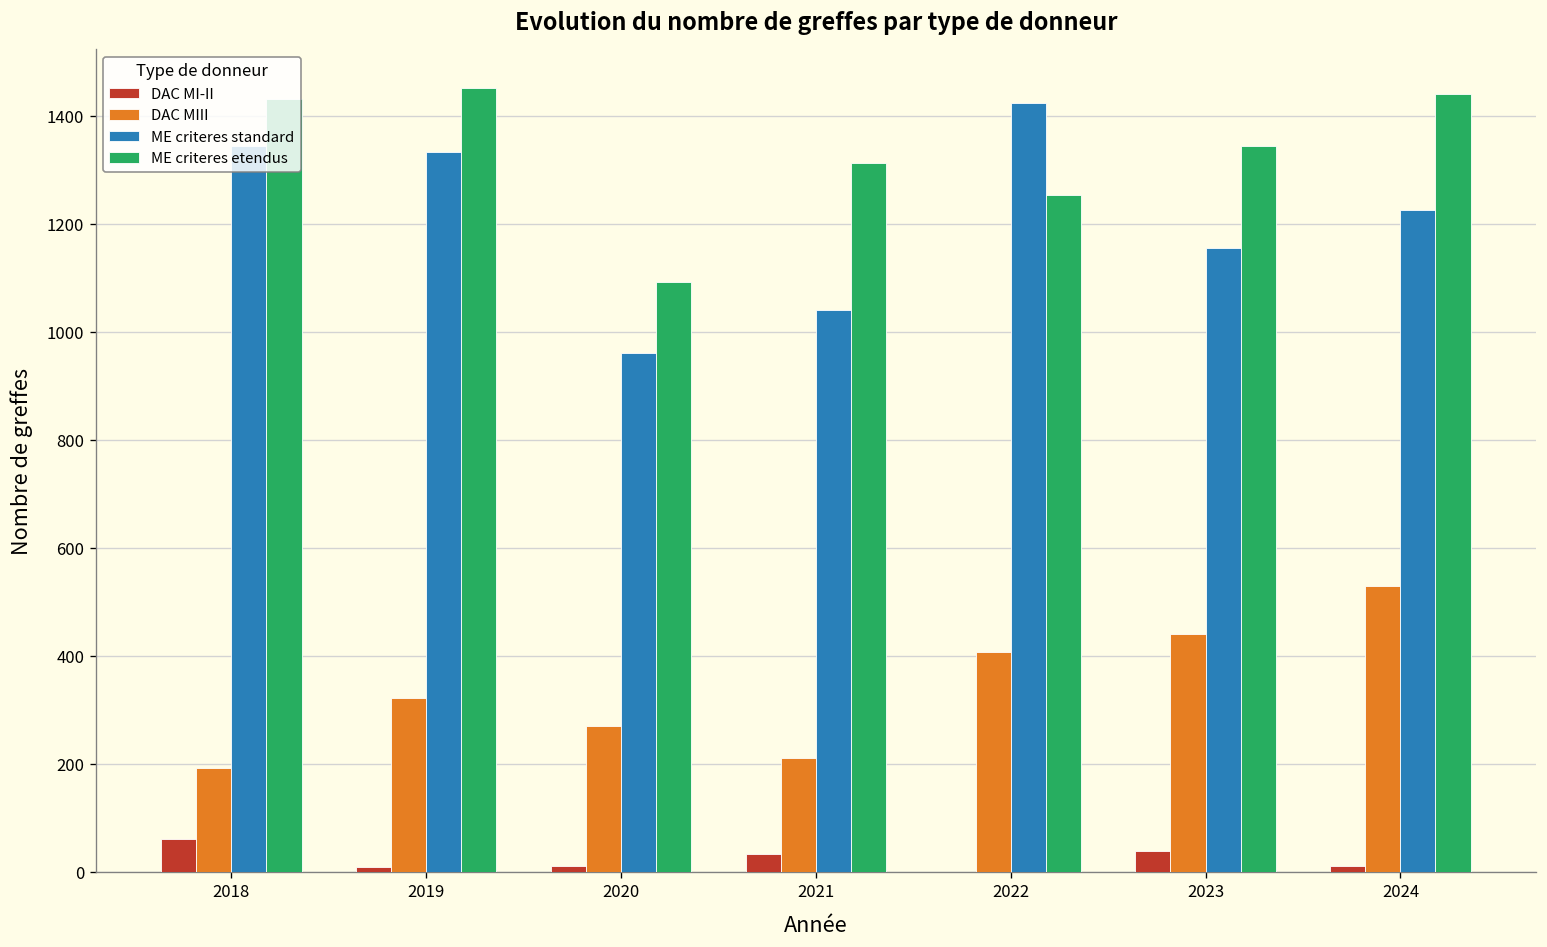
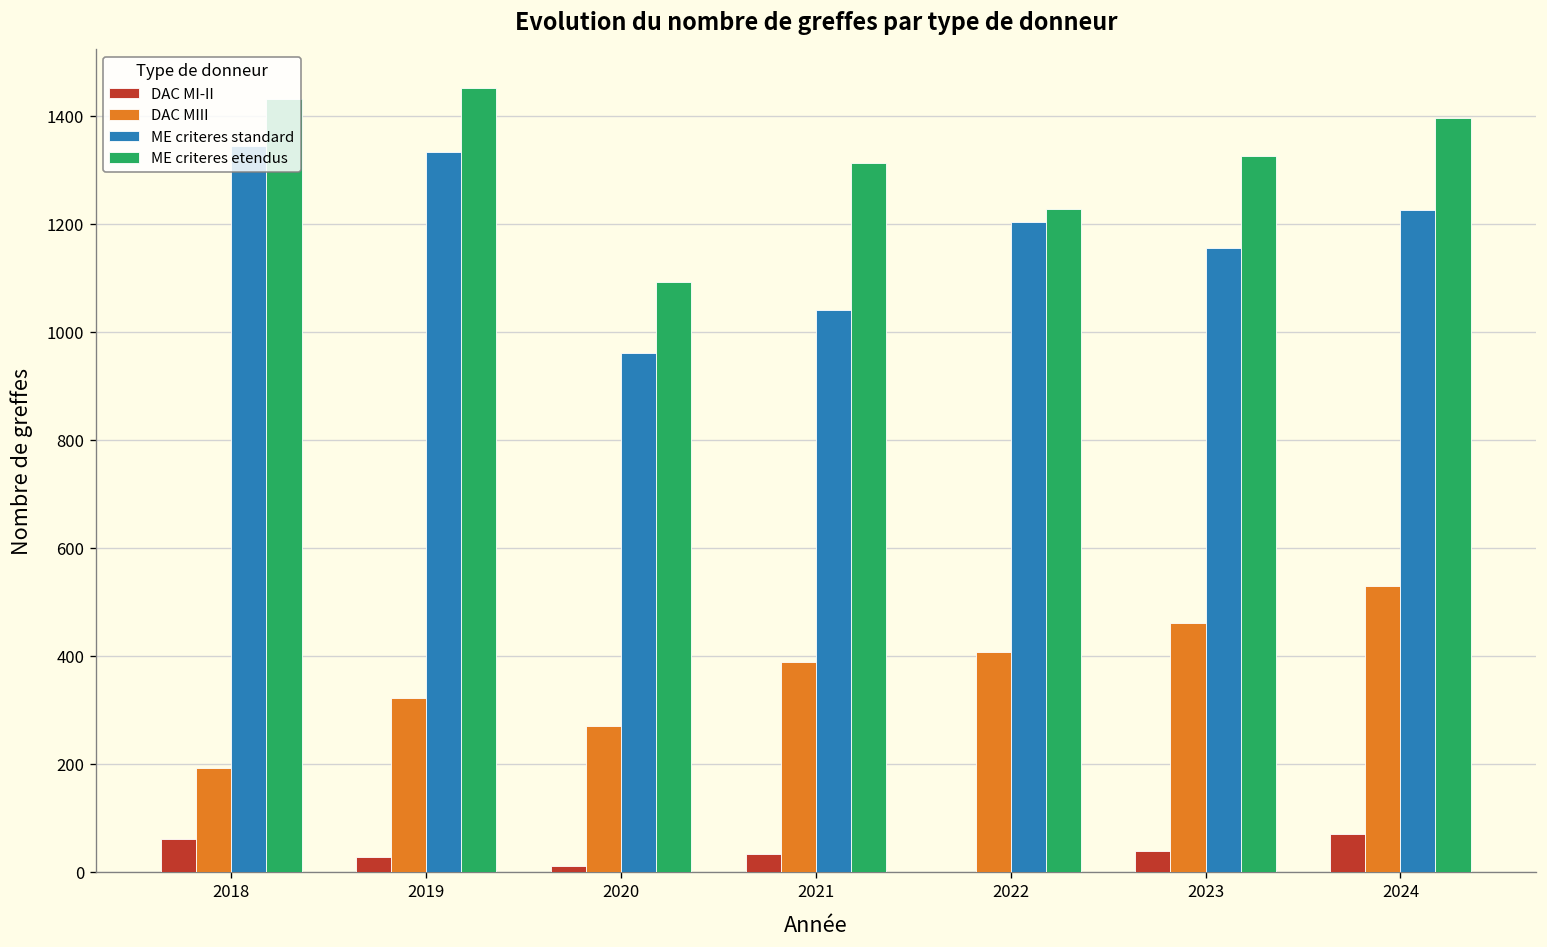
  {
    "DAC MI-II": {
      "2018": 60,
-     "2019": 10,
+     "2019": 30,
      "2020": 10,
      "2021": 30,
      "2022": 0,
      "2023": 40,
-     "2024": 10
+     "2024": 70
    },
    "DAC MIII": {
      "2018": 190,
      "2019": 320,
      "2020": 270,
-     "2021": 210,
+     "2021": 390,
      "2022": 410,
-     "2023": 440,
+     "2023": 460,
      "2024": 530
    },
    "ME criteres standard": {
      "2019": 1330,
      "2020": 960,
      "2021": 1040,
-     "2022": 1420,
+     "2022": 1200,
      "2023": 1160,
      "2024": 1230
    },
    "ME criteres etendus": {
      "2019": 1450,
      "2020": 1090,
      "2021": 1310,
-     "2022": 1250,
-     "2023": 1340,
-     "2024": 1440
+     "2022": 1230,
+     "2023": 1330,
+     "2024": 1400
    }
  }
